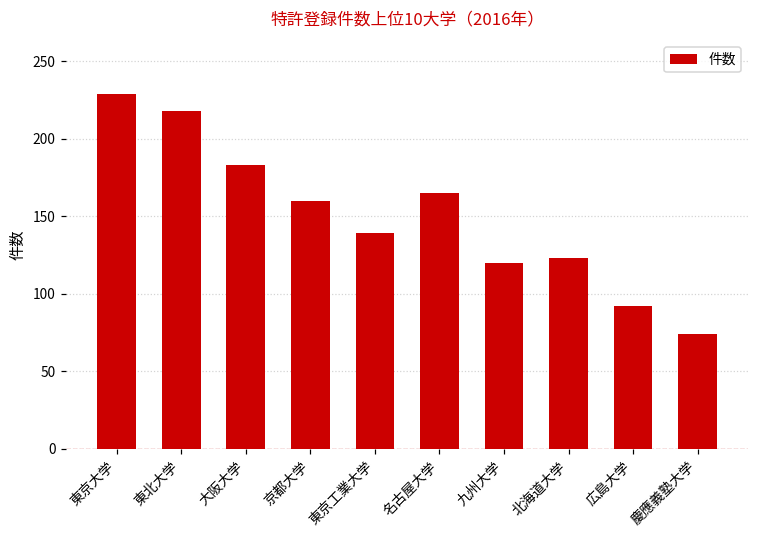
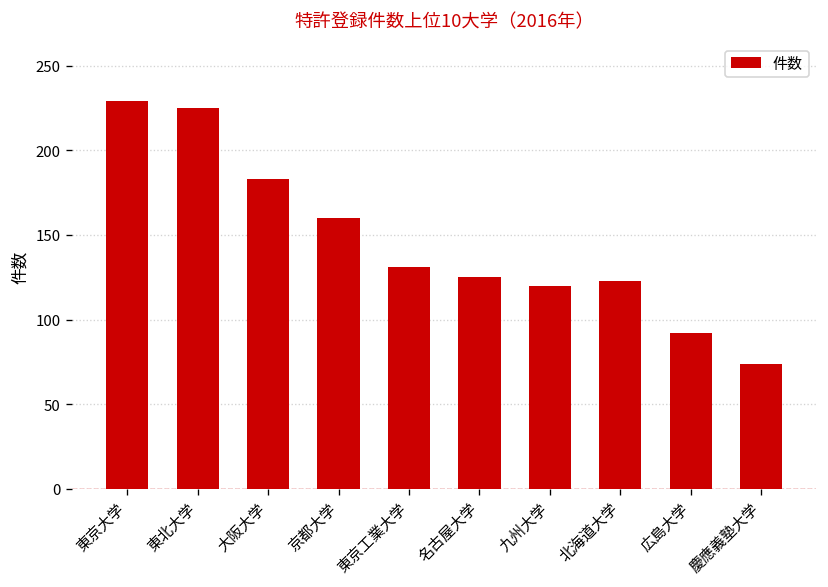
  {
    "東京大学": 229,
-   "東北大学": 218,
+   "東北大学": 225,
    "大阪大学": 183,
    "京都大学": 160,
-   "東京工業大学": 139,
-   "名古屋大学": 165,
+   "東京工業大学": 131,
+   "名古屋大学": 125,
    "九州大学": 120,
    "北海道大学": 123,
    "広島大学": 92,
    "慶應義塾大学": 74
  }
